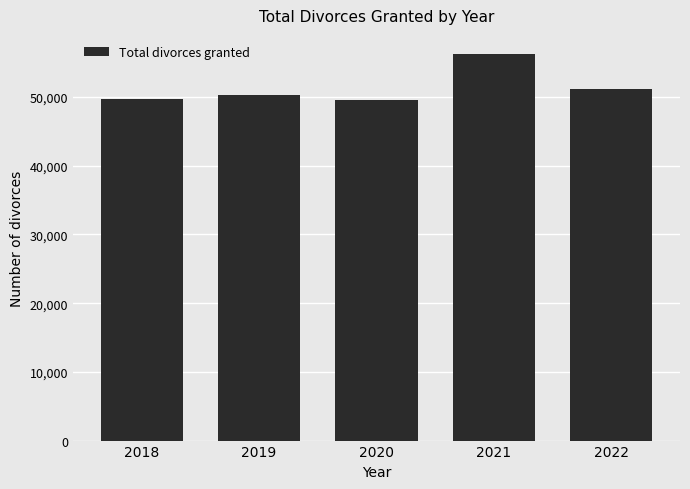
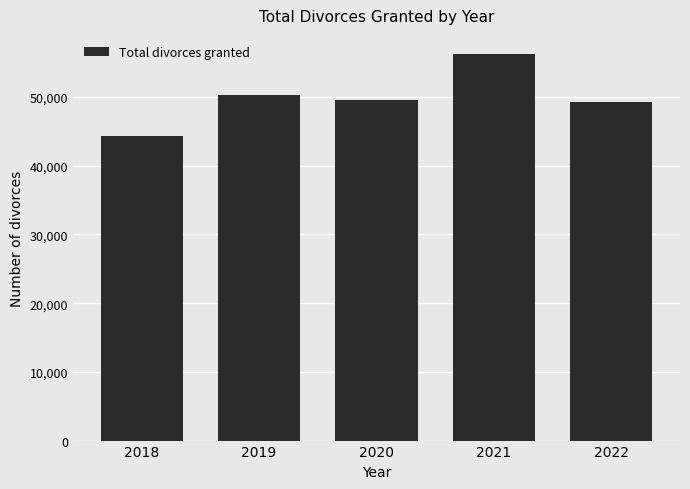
  {
-   "2018": "50,000",
+   "2018": "44,000",
    "2019": "50,000",
    "2020": "50,000",
    "2021": "56,000",
-   "2022": "51,000"
+   "2022": "49,000"
  }
